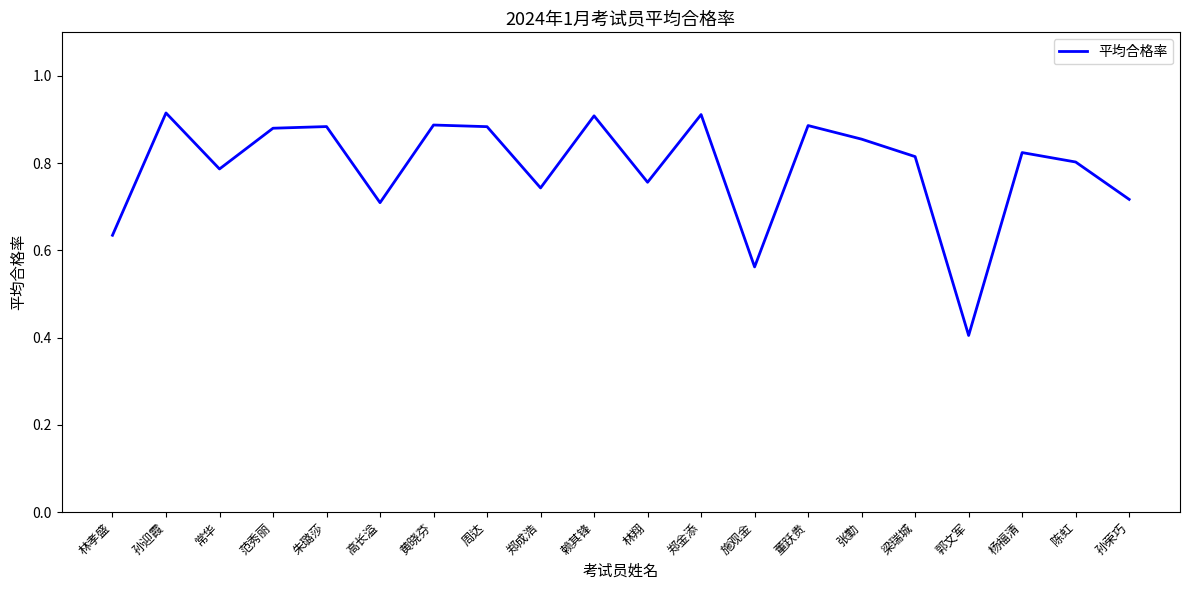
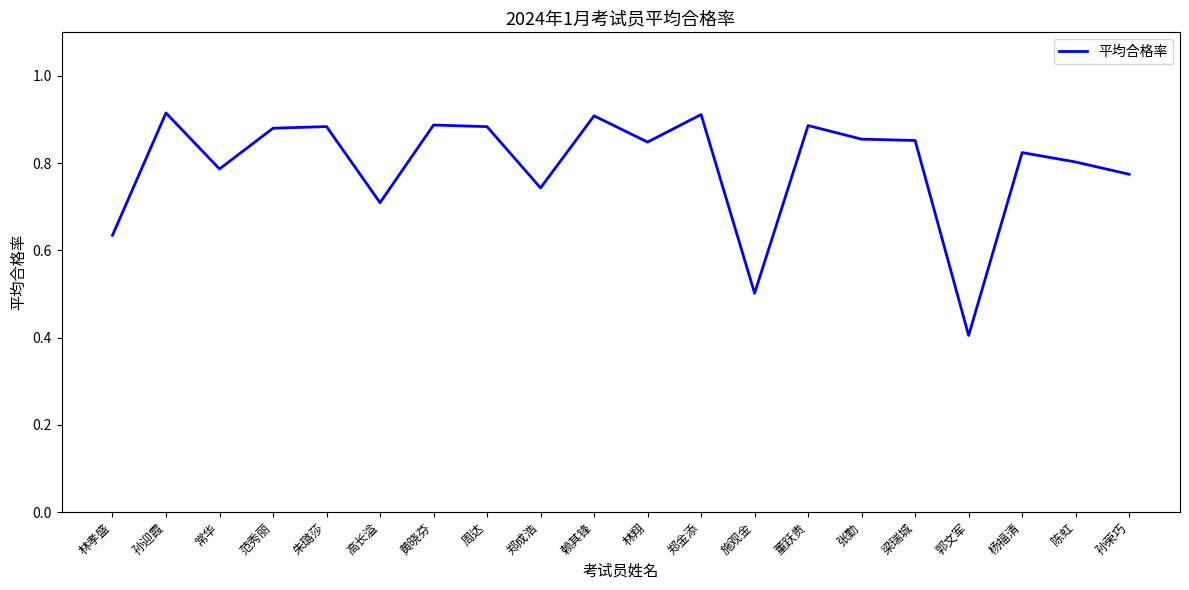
  {
    "林孝盛": 0.63,
    "孙迎霞": 0.92,
    "常华": 0.79,
    "范秀丽": 0.88,
    "朱璐莎": 0.88,
    "高长溢": 0.71,
    "黄晓芬": 0.89,
    "周达": 0.88,
    "郑成浩": 0.74,
    "赖其锋": 0.91,
-   "林翔": 0.76,
+   "林翔": 0.85,
    "郑金添": 0.91,
-   "施观金": 0.56,
+   "施观金": 0.50,
    "董跃贵": 0.89,
    "张勤": 0.86,
-   "梁瑞城": 0.82,
+   "梁瑞城": 0.85,
    "郭文军": 0.40,
    "杨福清": 0.82,
    "陈虹": 0.80,
-   "孙荣巧": 0.72
+   "孙荣巧": 0.77
  }
